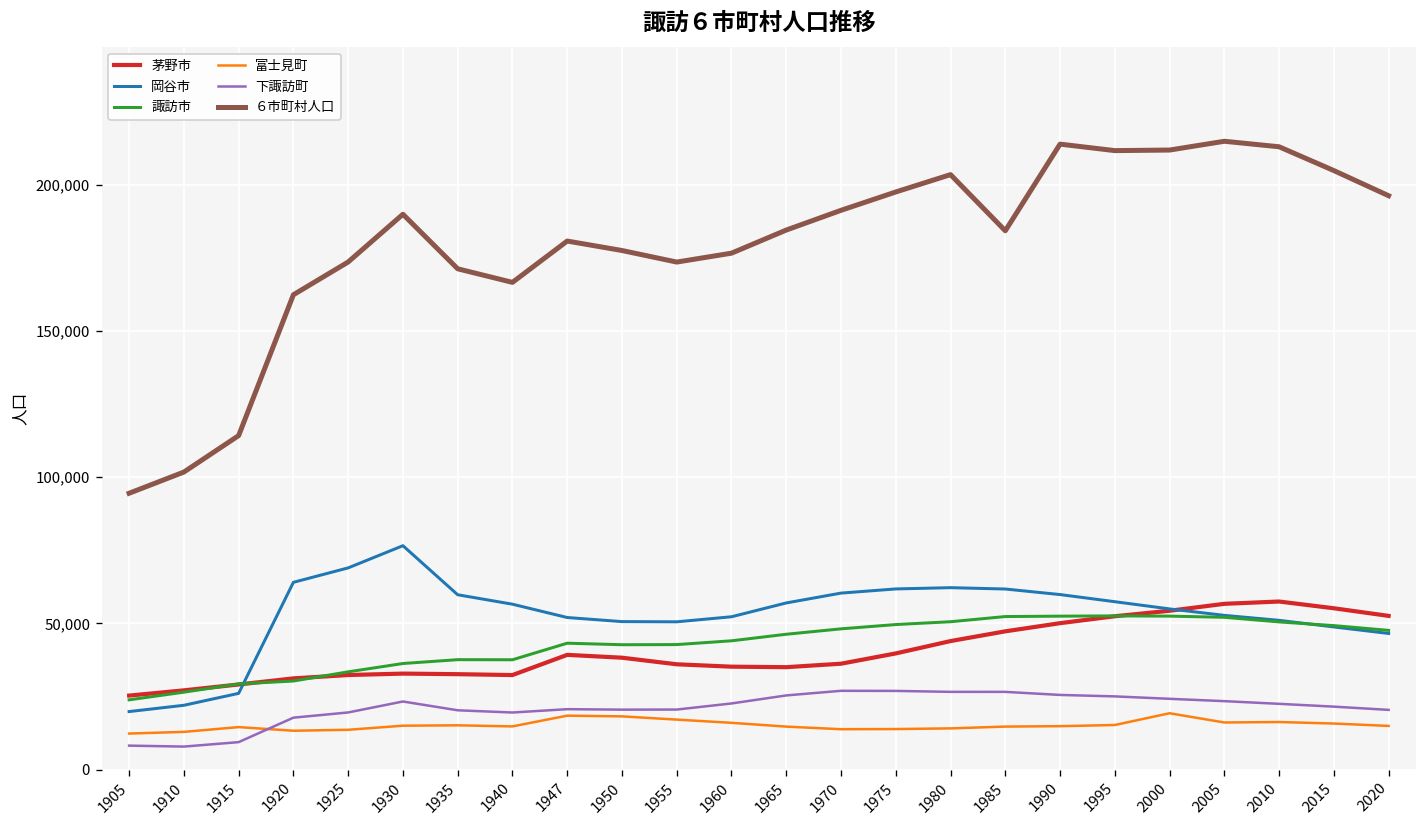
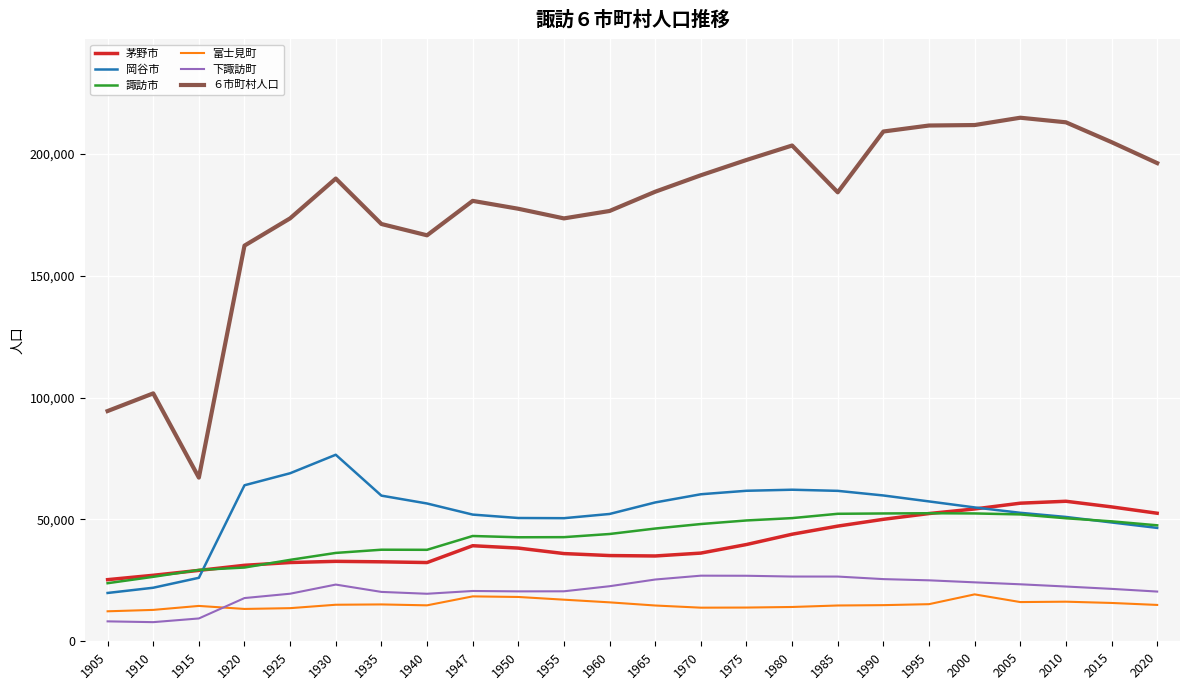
  {
    "茅野市": {
      "1905": "25,000",
      "1925": "32,000",
      "1930": "33,000",
      "1935": "33,000",
      "1940": "32,000",
      "1947": "39,000",
      "1950": "38,000",
      "1955": "36,000",
      "1960": "35,000",
      "1965": "35,000",
      "1970": "36,000",
      "1975": "40,000",
      "1980": "44,000",
      "1985": "47,000",
      "1990": "50,000",
      "2005": "57,000",
      "2010": "57,000",
      "2015": "55,000",
      "2020": "53,000"
    },
    "岡谷市": {
      "1905": "20,000",
      "1910": "22,000",
      "1915": "26,000",
      "1920": "64,000",
      "1925": "69,000",
      "1930": "77,000",
      "1935": "60,000",
      "1940": "57,000",
      "1947": "52,000",
      "1950": "51,000",
      "1955": "51,000",
      "1960": "52,000",
      "1965": "57,000",
      "1970": "60,000",
      "1975": "62,000",
      "1980": "62,000",
      "1985": "62,000",
      "1990": "60,000",
      "1995": "57,000",
      "2020": "47,000"
    },
    "諏訪市": {
      "1905": "24,000",
      "1925": "33,000",
      "1930": "36,000",
      "1935": "38,000",
      "1940": "38,000",
      "1947": "43,000",
      "1950": "43,000",
      "1955": "43,000",
      "1960": "44,000",
      "1965": "46,000",
      "1970": "48,000",
      "1975": "50,000",
      "1980": "51,000",
      "1985": "52,000",
      "1990": "52,000",
      "2000": "52,000",
      "2020": "48,000"
    },
    "富士見町": {
      "1905": "12,000",
      "1910": "13,000",
      "1915": "15,000",
      "1920": "13,000",
      "1925": "14,000",
      "1930": "15,000",
      "1935": "15,000",
      "1940": "15,000",
      "1947": "18,000",
      "1950": "18,000",
      "1955": "17,000",
      "1960": "16,000",
      "1965": "15,000",
      "1970": "14,000",
      "1975": "14,000",
      "1980": "14,000",
      "1985": "15,000",
      "1990": "15,000",
      "1995": "15,000",
      "2000": "19,000",
      "2005": "16,000",
      "2010": "16,000",
      "2015": "16,000",
      "2020": "15,000"
    },
    "下諏訪町": {
      "1905": "8,000",
      "1910": "8,000",
      "1915": "9,000",
      "1920": "18,000",
      "1925": "20,000",
      "1930": "23,000",
      "1935": "20,000",
      "1940": "20,000",
      "1947": "21,000",
      "1950": "20,000",
      "1955": "21,000",
      "1960": "23,000",
      "1965": "25,000",
      "1970": "27,000",
      "1975": "27,000",
      "1980": "27,000",
      "1985": "27,000",
      "1990": "26,000",
      "1995": "25,000",
      "2000": "24,000",
      "2005": "23,000",
      "2010": "22,000",
      "2015": "22,000",
      "2020": "20,000"
    },
    "６市町村人口": {
      "1905": "95,000",
      "1910": "102,000",
-     "1915": "114,000",
+     "1915": "67,000",
      "1920": "162,000",
      "1925": "174,000",
      "1930": "190,000",
      "1935": "171,000",
      "1940": "167,000",
      "1947": "181,000",
      "1950": "178,000",
      "1955": "174,000",
      "1960": "177,000",
      "1965": "185,000",
      "1970": "191,000",
      "1975": "198,000",
      "1980": "203,000",
      "1985": "184,000",
-     "1990": "214,000",
+     "1990": "209,000",
      "1995": "212,000",
      "2000": "212,000",
      "2005": "215,000",
      "2010": "213,000",
      "2015": "205,000",
      "2020": "196,000"
    }
  }
